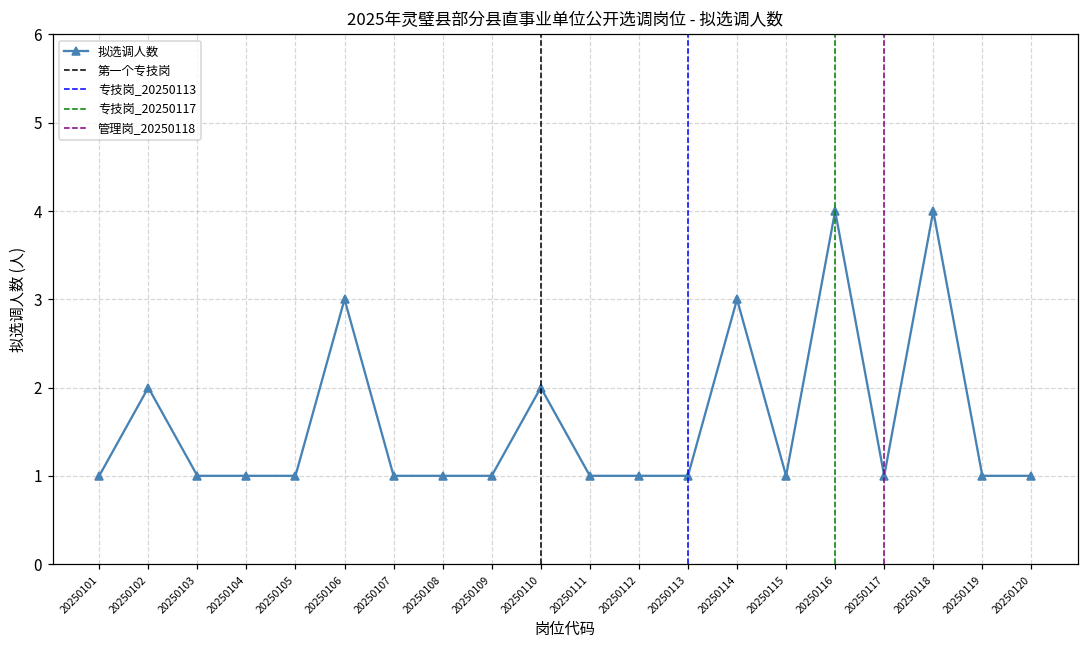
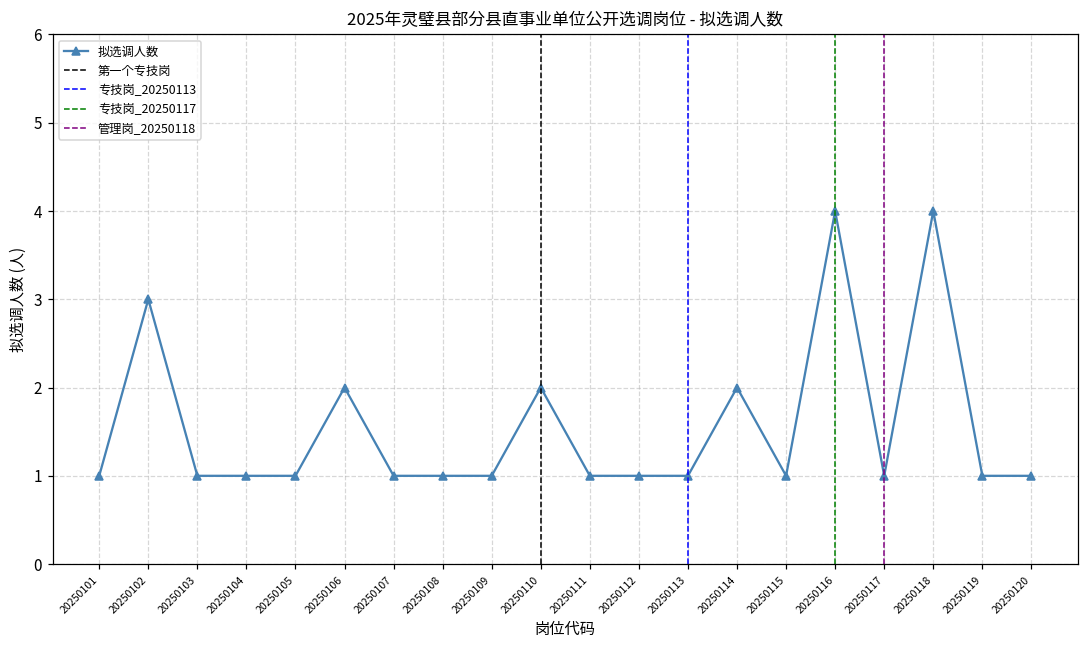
  {
    "20250101": 1,
-   "20250102": 2,
+   "20250102": 3,
    "20250103": 1,
    "20250104": 1,
    "20250105": 1,
-   "20250106": 3,
+   "20250106": 2,
    "20250107": 1,
    "20250108": 1,
    "20250109": 1,
    "20250110": 2,
    "20250111": 1,
    "20250112": 1,
    "20250113": 1,
-   "20250114": 3,
+   "20250114": 2,
    "20250115": 1,
    "20250116": 4,
    "20250117": 1,
    "20250118": 4,
    "20250119": 1,
    "20250120": 1
  }
